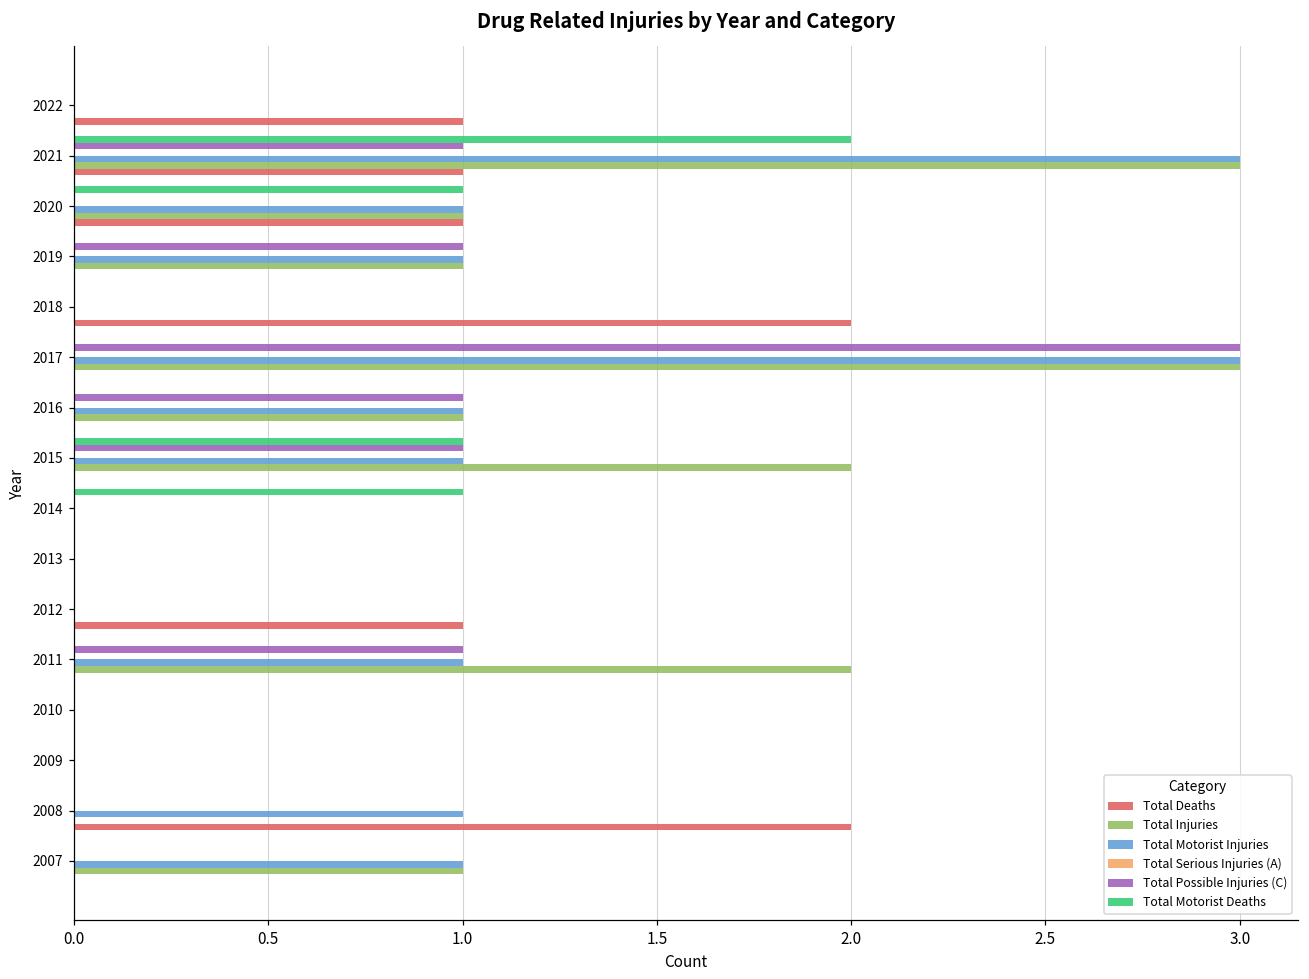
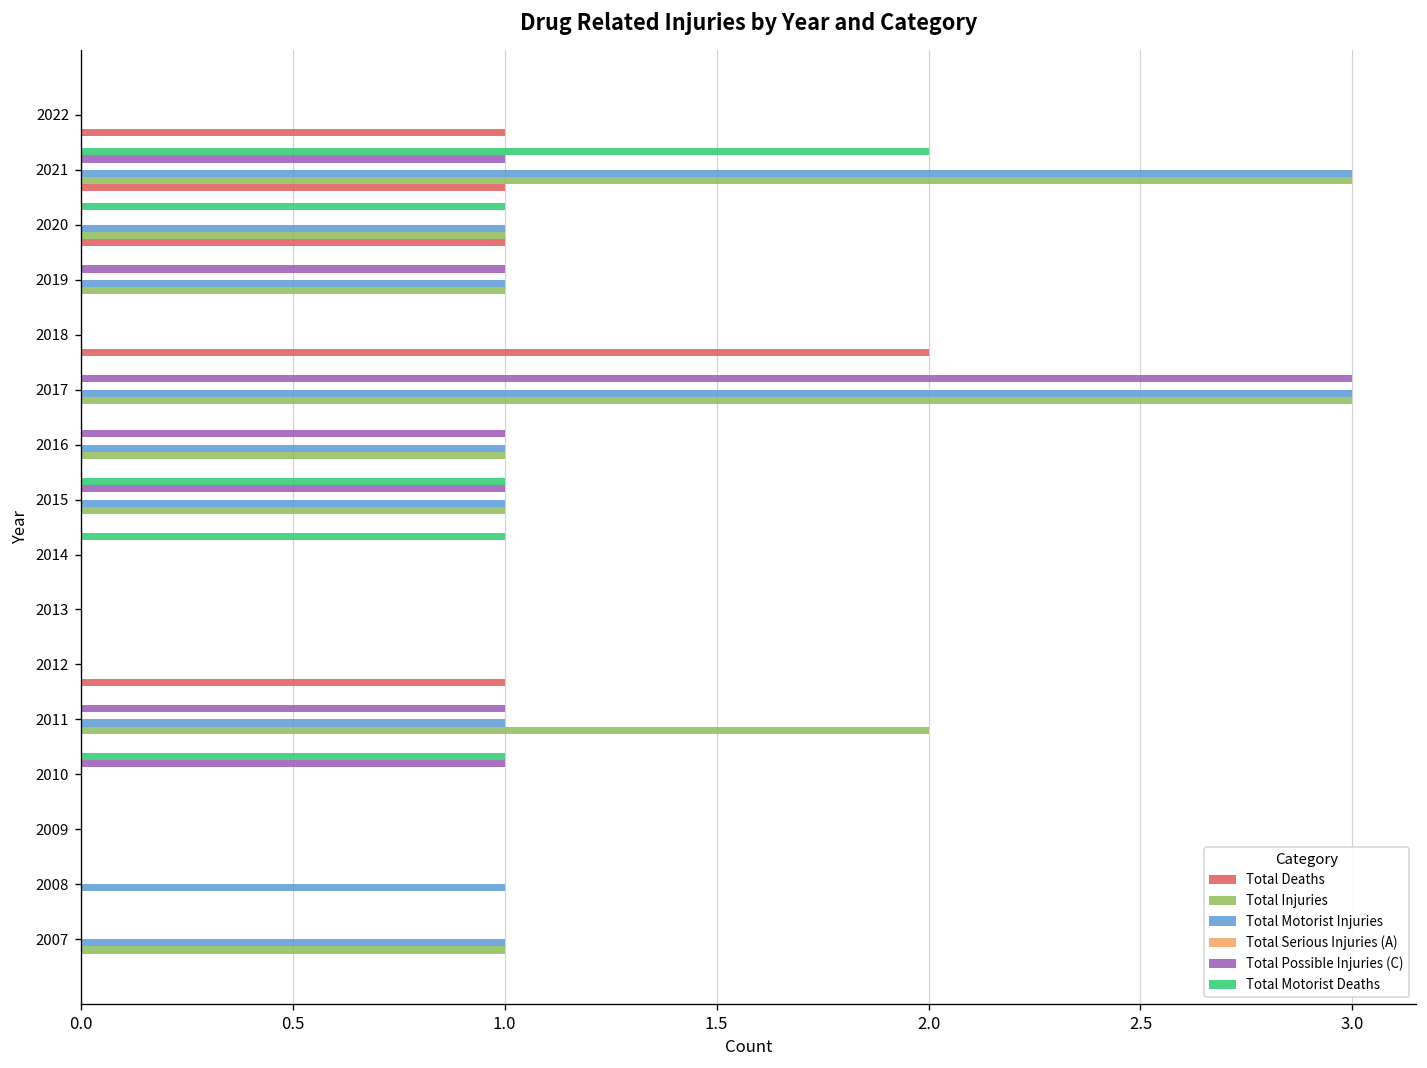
  {
    "Total Deaths": {
      "2022": 1,
      "2021": 1,
      "2020": 1,
      "2019": 0,
      "2018": 2,
      "2017": 0,
      "2016": 0,
      "2015": 0,
      "2014": 0,
      "2013": 0,
      "2012": 1,
      "2011": 0,
      "2010": 0,
      "2009": 0,
-     "2008": 2,
+     "2008": 0,
      "2007": 0
    },
    "Total Injuries": {
      "2022": 0,
      "2021": 3,
      "2020": 1,
      "2019": 1,
      "2018": 0,
      "2017": 3,
      "2016": 1,
-     "2015": 2,
+     "2015": 1,
      "2014": 0,
      "2013": 0,
      "2012": 0,
      "2011": 2,
      "2010": 0,
      "2009": 0,
      "2008": 0,
      "2007": 1
    },
    "Total Motorist Injuries": {
      "2022": 0,
      "2021": 3,
      "2020": 1,
      "2019": 1,
      "2018": 0,
      "2017": 3,
      "2016": 1,
      "2015": 1,
      "2014": 0,
      "2013": 0,
      "2012": 0,
      "2011": 1,
      "2010": 0,
      "2009": 0,
      "2008": 1,
      "2007": 1
    },
    "Total Serious Injuries (A)": {
      "2022": 0,
      "2021": 0,
      "2020": 0,
      "2019": 0,
      "2018": 0,
      "2017": 0,
      "2016": 0,
      "2015": 0,
      "2014": 0,
      "2013": 0,
      "2012": 0,
      "2011": 0,
      "2010": 0,
      "2009": 0,
      "2008": 0,
      "2007": 0
    },
    "Total Possible Injuries (C)": {
      "2022": 0,
      "2021": 1,
      "2020": 0,
      "2019": 1,
      "2018": 0,
      "2017": 3,
      "2016": 1,
      "2015": 1,
      "2014": 0,
      "2013": 0,
      "2012": 0,
      "2011": 1,
-     "2010": 0,
+     "2010": 1,
      "2009": 0,
      "2008": 0,
      "2007": 0
    },
    "Total Motorist Deaths": {
      "2022": 0,
      "2021": 2,
      "2020": 1,
      "2019": 0,
      "2018": 0,
      "2017": 0,
      "2016": 0,
      "2015": 1,
      "2014": 1,
      "2013": 0,
      "2012": 0,
      "2011": 0,
-     "2010": 0,
+     "2010": 1,
      "2009": 0,
      "2008": 0,
      "2007": 0
    }
  }
